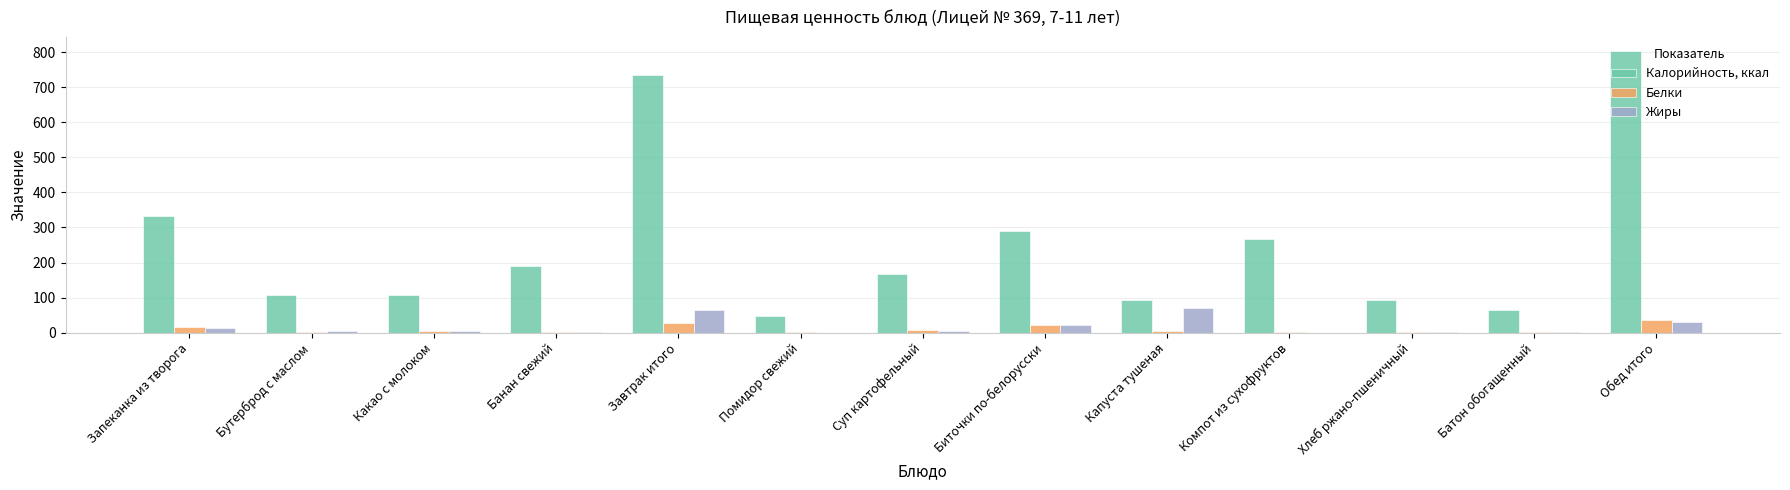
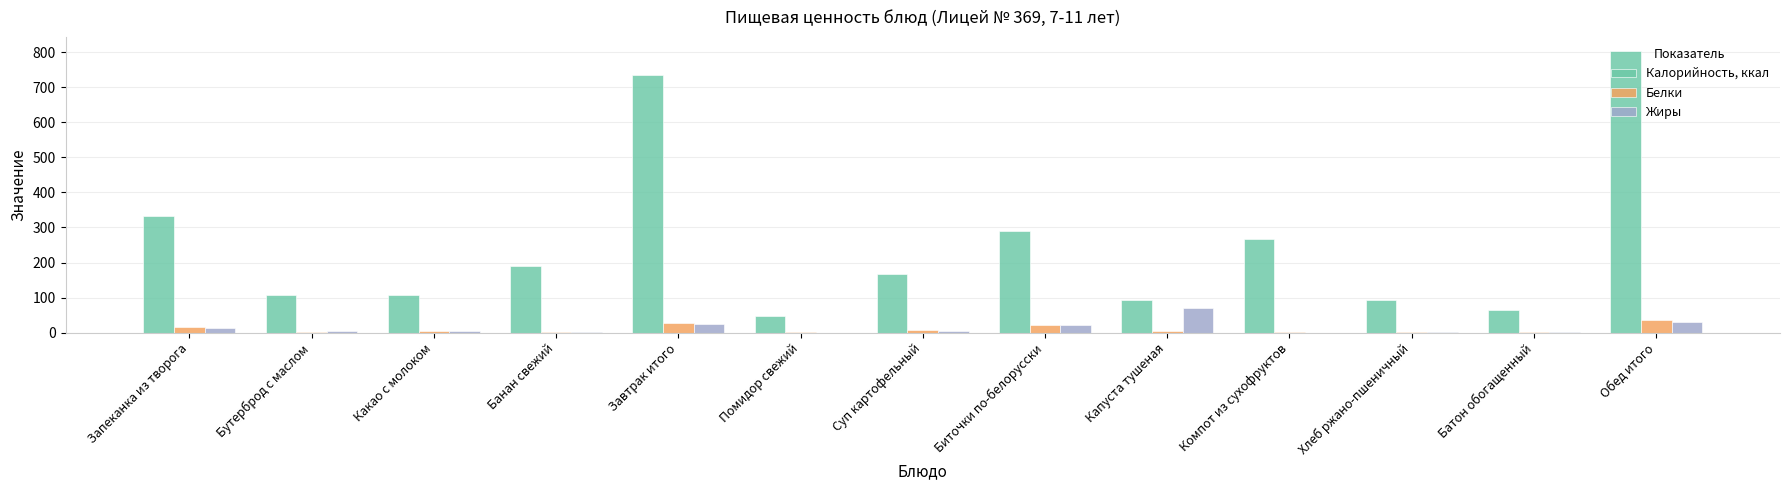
  {
    "Калорийность, ккал": {
      "Запеканка из творога": 330,
      "Бутерброд с маслом": 110,
      "Какао с молоком": 110,
      "Банан свежий": 190,
      "Завтрак итого": 740,
      "Помидор свежий": 50,
      "Суп картофельный": 170,
      "Биточки по-белорусски": 290,
      "Капуста тушеная": 90,
      "Компот из сухофруктов": 270,
      "Хлеб ржано-пшеничный": 90,
      "Батон обогащенный": 60,
      "Обед итого": 800
    },
    "Белки": {
      "Запеканка из творога": 20,
      "Завтрак итого": 30,
      "Биточки по-белорусски": 20,
      "Обед итого": 40
    },
    "Жиры": {
      "Запеканка из творога": 10,
-     "Завтрак итого": 60,
+     "Завтрак итого": 20,
      "Биточки по-белорусски": 20,
      "Капуста тушеная": 70,
      "Компот из сухофруктов": 0,
      "Обед итого": 30
    }
  }
